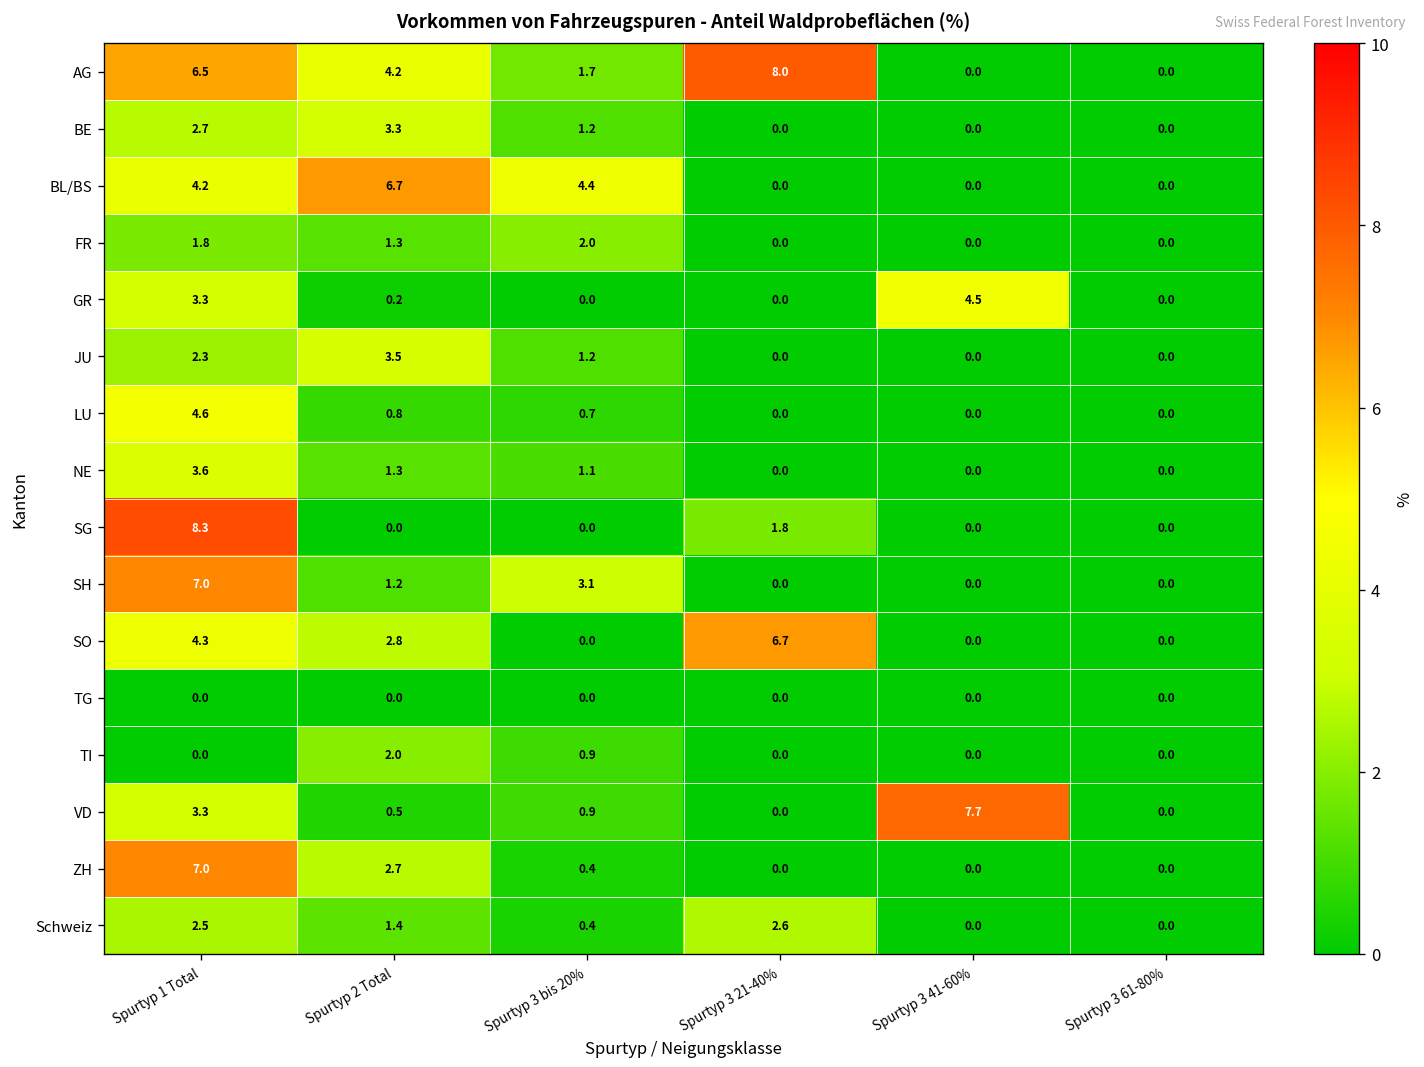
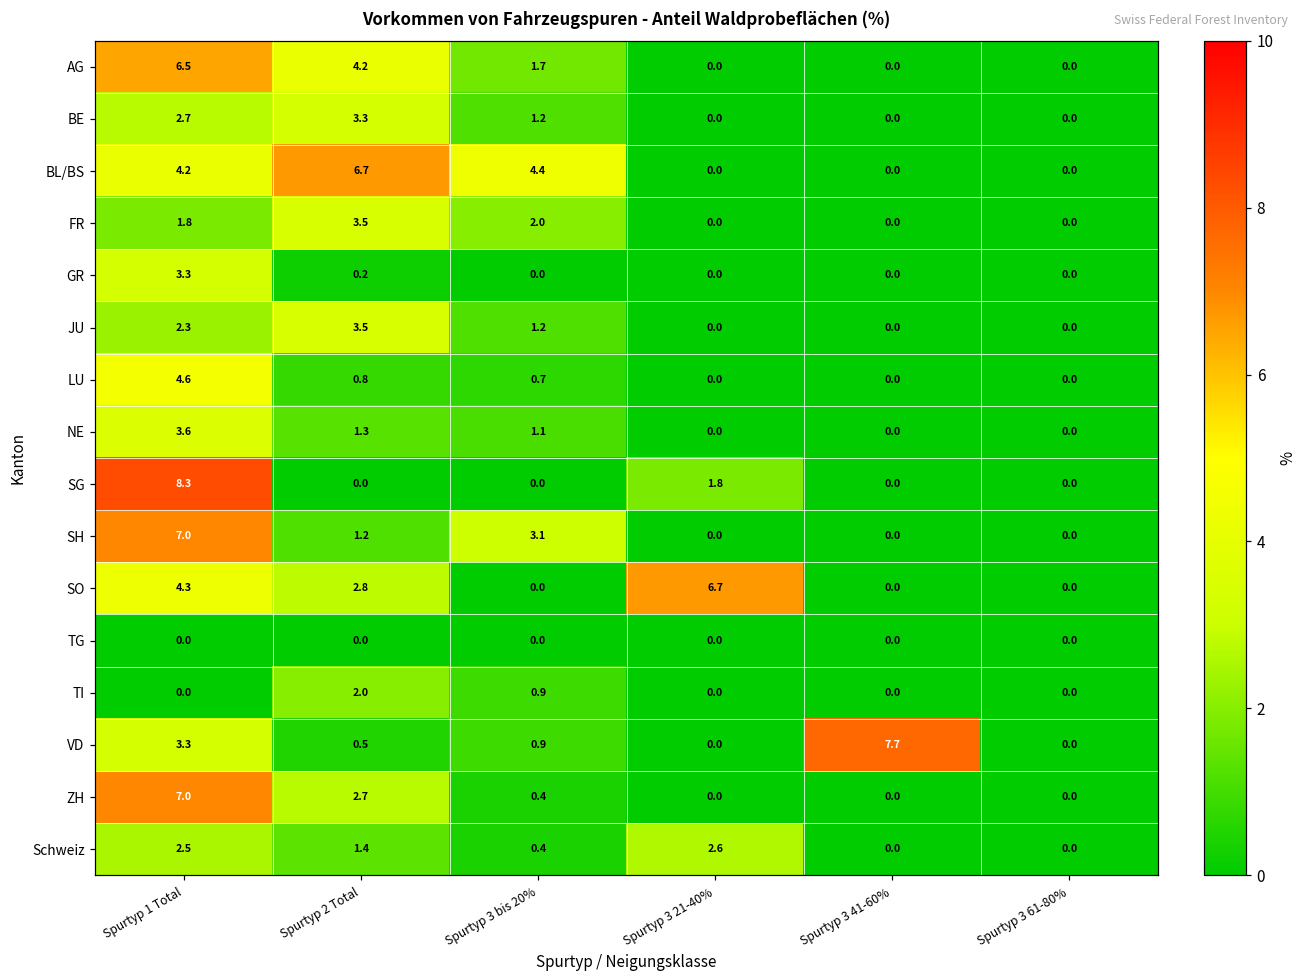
  {
    "AG": {
      "Spurtyp 1 Total": 6.5,
      "Spurtyp 2 Total": 4.2,
      "Spurtyp 3 bis 20%": 1.7,
-     "Spurtyp 3 21-40%": 8.0,
+     "Spurtyp 3 21-40%": 0.0,
      "Spurtyp 3 41-60%": 0.0,
      "Spurtyp 3 61-80%": 0.0
    },
    "BE": {
      "Spurtyp 1 Total": 2.7,
      "Spurtyp 2 Total": 3.3,
      "Spurtyp 3 bis 20%": 1.2,
      "Spurtyp 3 21-40%": 0.0,
      "Spurtyp 3 41-60%": 0.0,
      "Spurtyp 3 61-80%": 0.0
    },
    "BL/BS": {
      "Spurtyp 1 Total": 4.2,
      "Spurtyp 2 Total": 6.7,
      "Spurtyp 3 bis 20%": 4.4,
      "Spurtyp 3 21-40%": 0.0,
      "Spurtyp 3 41-60%": 0.0,
      "Spurtyp 3 61-80%": 0.0
    },
    "FR": {
      "Spurtyp 1 Total": 1.8,
-     "Spurtyp 2 Total": 1.3,
+     "Spurtyp 2 Total": 3.5,
      "Spurtyp 3 bis 20%": 2.0,
      "Spurtyp 3 21-40%": 0.0,
      "Spurtyp 3 41-60%": 0.0,
      "Spurtyp 3 61-80%": 0.0
    },
    "GR": {
      "Spurtyp 1 Total": 3.3,
      "Spurtyp 2 Total": 0.2,
      "Spurtyp 3 bis 20%": 0.0,
      "Spurtyp 3 21-40%": 0.0,
-     "Spurtyp 3 41-60%": 4.5,
+     "Spurtyp 3 41-60%": 0.0,
      "Spurtyp 3 61-80%": 0.0
    },
    "JU": {
      "Spurtyp 1 Total": 2.3,
      "Spurtyp 2 Total": 3.5,
      "Spurtyp 3 bis 20%": 1.2,
      "Spurtyp 3 21-40%": 0.0,
      "Spurtyp 3 41-60%": 0.0,
      "Spurtyp 3 61-80%": 0.0
    },
    "LU": {
      "Spurtyp 1 Total": 4.6,
      "Spurtyp 2 Total": 0.8,
      "Spurtyp 3 bis 20%": 0.7,
      "Spurtyp 3 21-40%": 0.0,
      "Spurtyp 3 41-60%": 0.0,
      "Spurtyp 3 61-80%": 0.0
    },
    "NE": {
      "Spurtyp 1 Total": 3.6,
      "Spurtyp 2 Total": 1.3,
      "Spurtyp 3 bis 20%": 1.1,
      "Spurtyp 3 21-40%": 0.0,
      "Spurtyp 3 41-60%": 0.0,
      "Spurtyp 3 61-80%": 0.0
    },
    "SG": {
      "Spurtyp 1 Total": 8.3,
      "Spurtyp 2 Total": 0.0,
      "Spurtyp 3 bis 20%": 0.0,
      "Spurtyp 3 21-40%": 1.8,
      "Spurtyp 3 41-60%": 0.0,
      "Spurtyp 3 61-80%": 0.0
    },
    "SH": {
      "Spurtyp 1 Total": 7.0,
      "Spurtyp 2 Total": 1.2,
      "Spurtyp 3 bis 20%": 3.1,
      "Spurtyp 3 21-40%": 0.0,
      "Spurtyp 3 41-60%": 0.0,
      "Spurtyp 3 61-80%": 0.0
    },
    "SO": {
      "Spurtyp 1 Total": 4.3,
      "Spurtyp 2 Total": 2.8,
      "Spurtyp 3 bis 20%": 0.0,
      "Spurtyp 3 21-40%": 6.7,
      "Spurtyp 3 41-60%": 0.0,
      "Spurtyp 3 61-80%": 0.0
    },
    "TG": {
      "Spurtyp 1 Total": 0.0,
      "Spurtyp 2 Total": 0.0,
      "Spurtyp 3 bis 20%": 0.0,
      "Spurtyp 3 21-40%": 0.0,
      "Spurtyp 3 41-60%": 0.0,
      "Spurtyp 3 61-80%": 0.0
    },
    "TI": {
      "Spurtyp 1 Total": 0.0,
      "Spurtyp 2 Total": 2.0,
      "Spurtyp 3 bis 20%": 0.9,
      "Spurtyp 3 21-40%": 0.0,
      "Spurtyp 3 41-60%": 0.0,
      "Spurtyp 3 61-80%": 0.0
    },
    "VD": {
      "Spurtyp 1 Total": 3.3,
      "Spurtyp 2 Total": 0.5,
      "Spurtyp 3 bis 20%": 0.9,
      "Spurtyp 3 21-40%": 0.0,
      "Spurtyp 3 41-60%": 7.7,
      "Spurtyp 3 61-80%": 0.0
    },
    "ZH": {
      "Spurtyp 1 Total": 7.0,
      "Spurtyp 2 Total": 2.7,
      "Spurtyp 3 bis 20%": 0.4,
      "Spurtyp 3 21-40%": 0.0,
      "Spurtyp 3 41-60%": 0.0,
      "Spurtyp 3 61-80%": 0.0
    },
    "Schweiz": {
      "Spurtyp 1 Total": 2.5,
      "Spurtyp 2 Total": 1.4,
      "Spurtyp 3 bis 20%": 0.4,
      "Spurtyp 3 21-40%": 2.6,
      "Spurtyp 3 41-60%": 0.0,
      "Spurtyp 3 61-80%": 0.0
    }
  }
